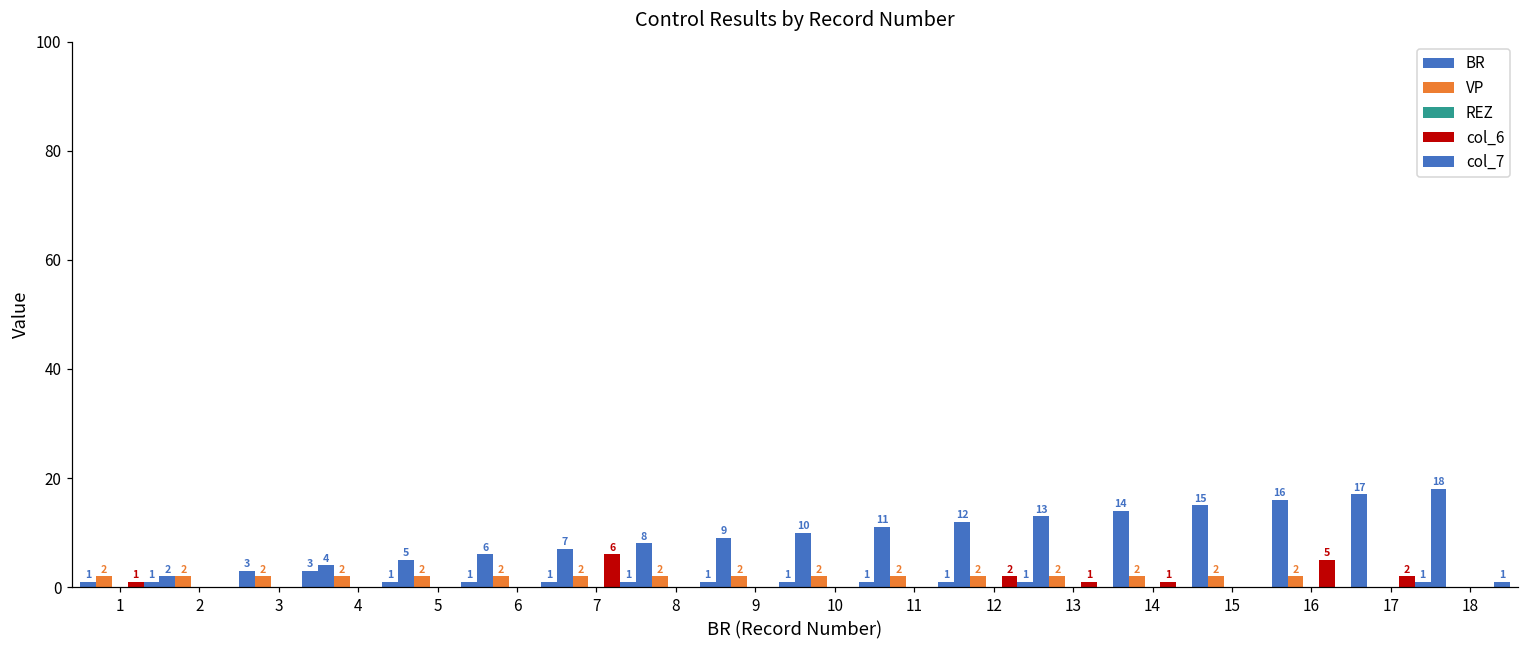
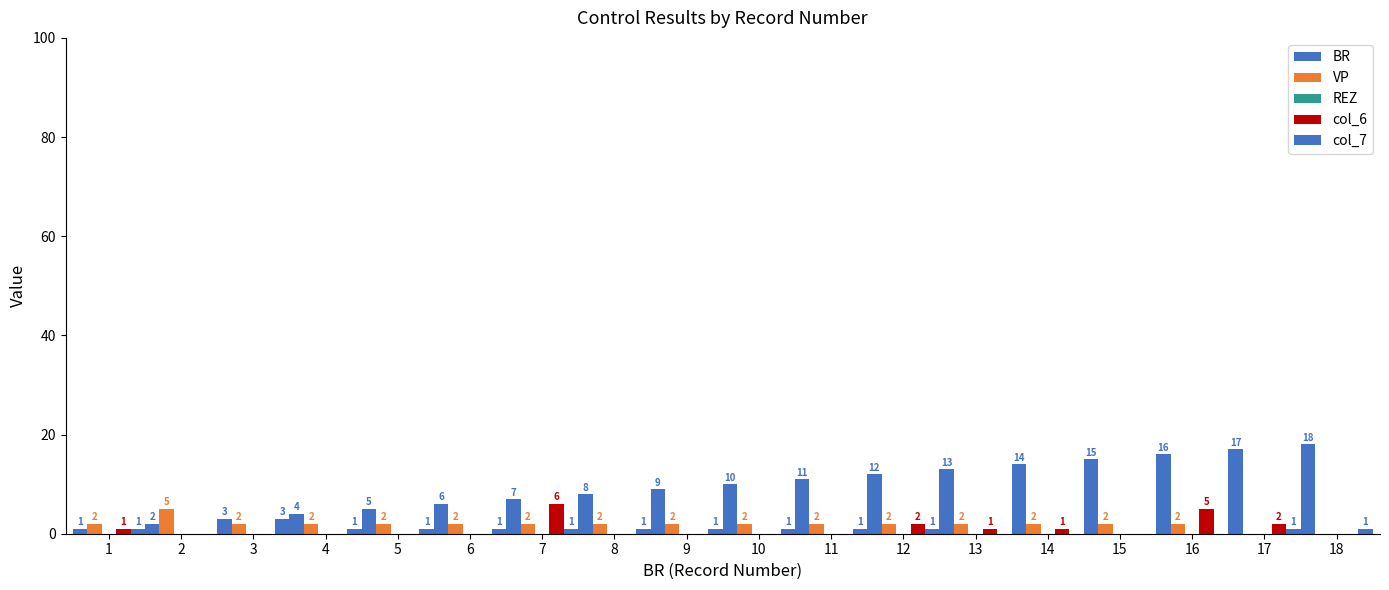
  {
    "VP": {
      "1": 2,
-     "2": 2,
+     "2": 5,
      "3": 2,
      "4": 2,
      "5": 2,
      "6": 2,
      "7": 2,
      "8": 2,
      "9": 2,
      "10": 2,
      "11": 2,
      "12": 2,
      "13": 2,
      "14": 2,
      "15": 2,
      "16": 2
    },
    "REZ": {
      "1": 0,
      "2": 0,
      "3": 0,
      "4": 0,
      "5": 0,
      "6": 0,
      "7": 0,
      "8": 0,
      "9": 0,
      "10": 0,
      "11": 0,
      "12": 0,
      "13": 0,
      "14": 0,
      "15": 0,
      "16": 0,
      "17": 0,
      "18": 0
    },
    "col_6": {
      "1": 1,
      "7": 6,
      "12": 2,
      "13": 1,
      "14": 1,
      "16": 5,
      "17": 2
    }
  }
